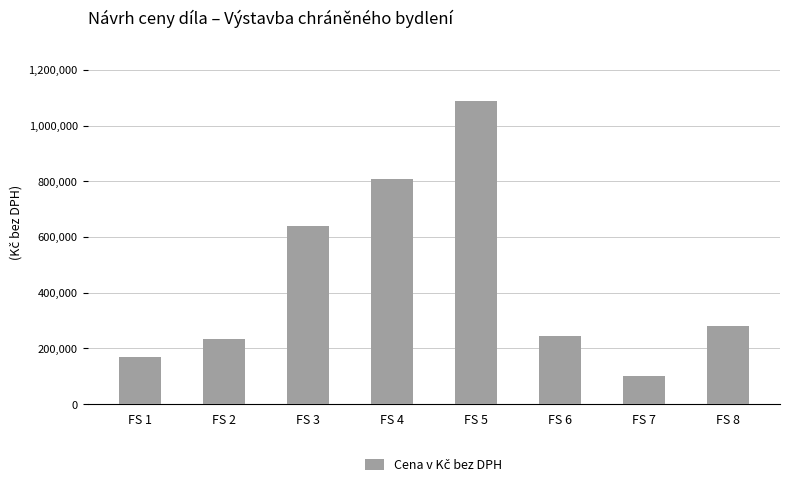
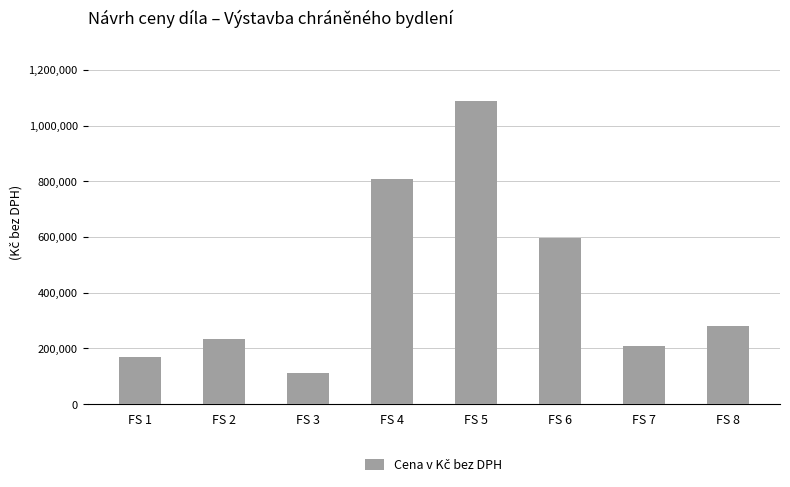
  {
    "FS 1": "170,000",
    "FS 2": "240,000",
-   "FS 3": "640,000",
+   "FS 3": "110,000",
    "FS 4": "810,000",
    "FS 5": "1,090,000",
-   "FS 6": "250,000",
-   "FS 7": "100,000",
+   "FS 6": "600,000",
+   "FS 7": "210,000",
    "FS 8": "280,000"
  }
